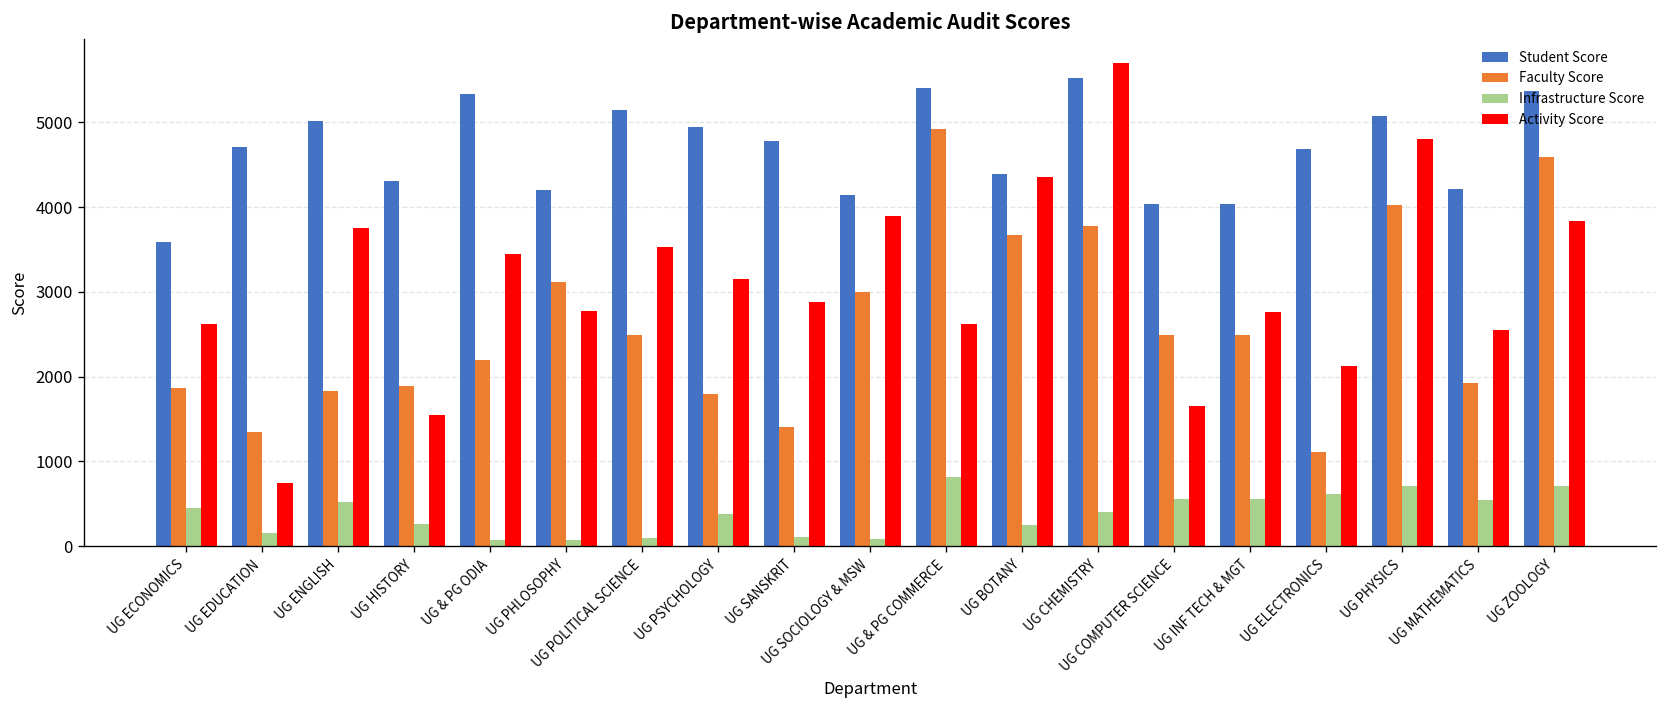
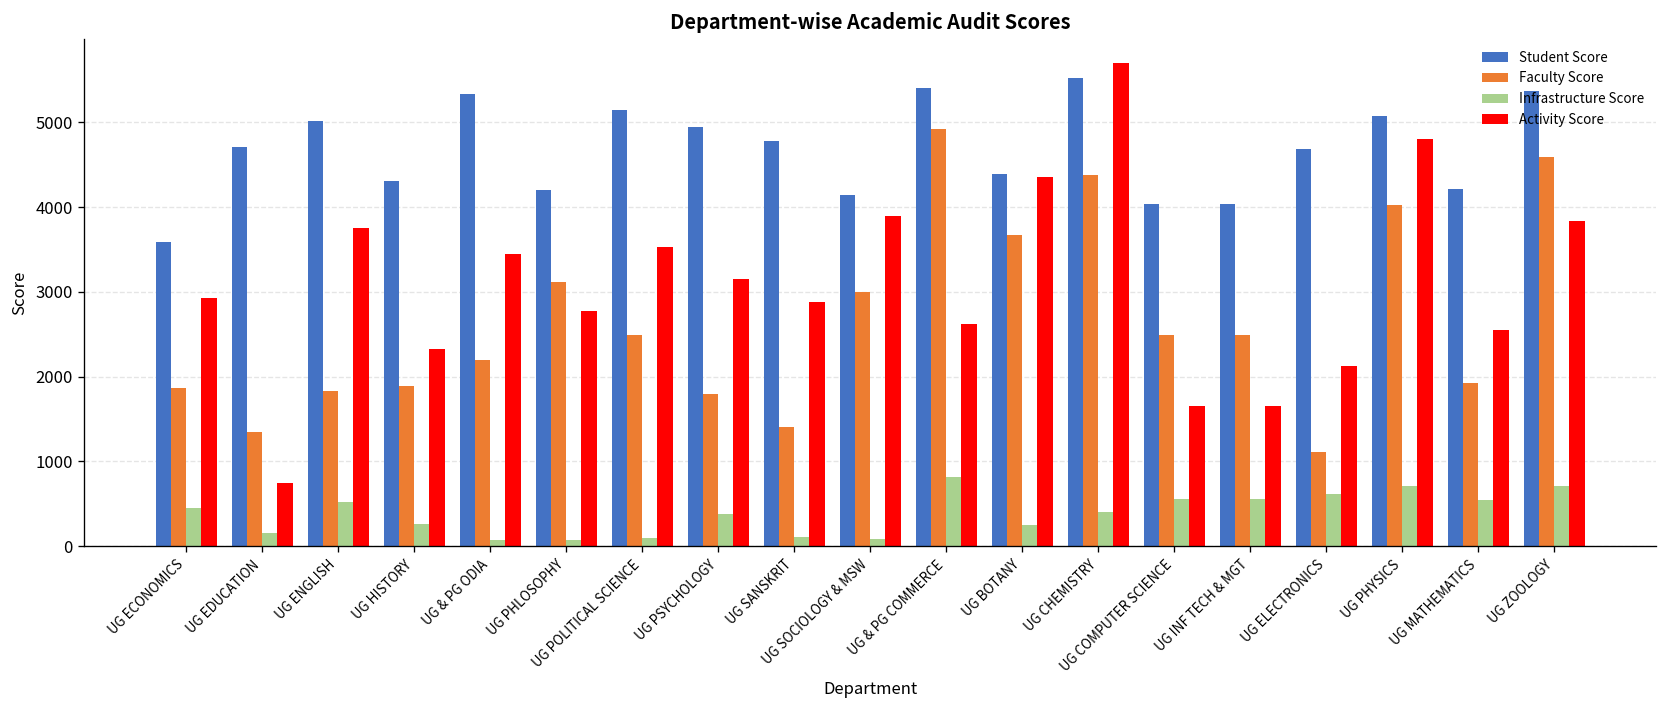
  {
    "Student Score": {
      "UG ECONOMICS": 3600,
      "UG EDUCATION": 4700,
      "UG ENGLISH": 5000,
      "UG HISTORY": 4300,
      "UG & PG ODIA": 5300,
      "UG PHLOSOPHY": 4200,
      "UG POLITICAL SCIENCE": 5100,
      "UG PSYCHOLOGY": 5000,
      "UG SANSKRIT": 4800,
      "UG SOCIOLOGY & MSW": 4100,
      "UG & PG COMMERCE": 5400,
      "UG BOTANY": 4400,
      "UG CHEMISTRY": 5500,
      "UG COMPUTER SCIENCE": 4000,
      "UG INF TECH & MGT": 4000,
      "UG ELECTRONICS": 4700,
      "UG PHYSICS": 5100,
      "UG MATHEMATICS": 4200,
      "UG ZOOLOGY": 5400
    },
    "Faculty Score": {
      "UG ECONOMICS": 1900,
      "UG EDUCATION": 1400,
      "UG ENGLISH": 1800,
      "UG HISTORY": 1900,
      "UG & PG ODIA": 2200,
      "UG PHLOSOPHY": 3100,
      "UG POLITICAL SCIENCE": 2500,
      "UG PSYCHOLOGY": 1800,
      "UG SANSKRIT": 1400,
      "UG SOCIOLOGY & MSW": 3000,
      "UG & PG COMMERCE": 4900,
      "UG BOTANY": 3700,
-     "UG CHEMISTRY": 3800,
+     "UG CHEMISTRY": 4400,
      "UG COMPUTER SCIENCE": 2500,
      "UG INF TECH & MGT": 2500,
      "UG ELECTRONICS": 1100,
      "UG PHYSICS": 4000,
      "UG MATHEMATICS": 1900,
      "UG ZOOLOGY": 4600
    },
    "Infrastructure Score": {
      "UG ECONOMICS": 500,
      "UG EDUCATION": 200,
      "UG ENGLISH": 500,
      "UG HISTORY": 300,
      "UG & PG ODIA": 100,
      "UG PHLOSOPHY": 100,
      "UG POLITICAL SCIENCE": 100,
      "UG PSYCHOLOGY": 400,
      "UG SANSKRIT": 100,
      "UG SOCIOLOGY & MSW": 100,
      "UG & PG COMMERCE": 800,
      "UG BOTANY": 300,
      "UG CHEMISTRY": 400,
      "UG COMPUTER SCIENCE": 600,
      "UG INF TECH & MGT": 600,
      "UG ELECTRONICS": 600,
      "UG PHYSICS": 700,
      "UG MATHEMATICS": 500,
      "UG ZOOLOGY": 700
    },
    "Activity Score": {
-     "UG ECONOMICS": 2600,
+     "UG ECONOMICS": 2900,
      "UG EDUCATION": 700,
      "UG ENGLISH": 3800,
-     "UG HISTORY": 1500,
+     "UG HISTORY": 2300,
      "UG & PG ODIA": 3500,
      "UG PHLOSOPHY": 2800,
      "UG POLITICAL SCIENCE": 3500,
      "UG PSYCHOLOGY": 3200,
      "UG SANSKRIT": 2900,
      "UG SOCIOLOGY & MSW": 3900,
      "UG & PG COMMERCE": 2600,
      "UG BOTANY": 4400,
      "UG CHEMISTRY": 5700,
      "UG COMPUTER SCIENCE": 1700,
-     "UG INF TECH & MGT": 2800,
+     "UG INF TECH & MGT": 1700,
      "UG ELECTRONICS": 2100,
      "UG PHYSICS": 4800,
      "UG MATHEMATICS": 2600,
      "UG ZOOLOGY": 3800
    }
  }
